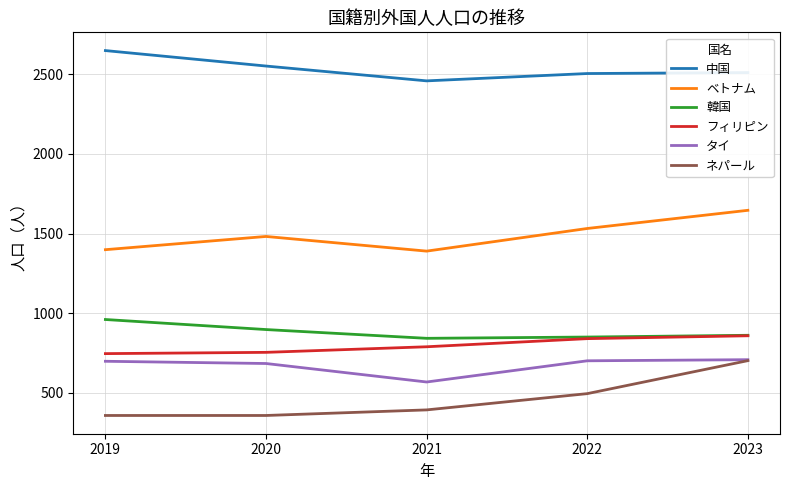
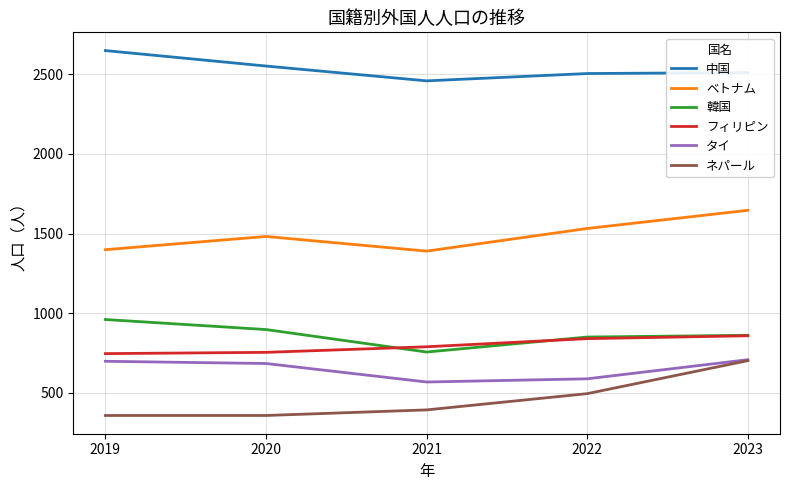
  {
    "中国": {
      "2019": 2650,
      "2020": 2550,
      "2021": 2460,
      "2022": 2500
    },
    "ベトナム": {
      "2019": 1400,
      "2020": 1480,
      "2021": 1390,
      "2022": 1530,
      "2023": 1650
    },
    "韓国": {
      "2019": 960,
      "2020": 900,
-     "2021": 840
+     "2021": 760
    },
    "フィリピン": {
      "2019": 750,
      "2020": 760,
      "2021": 790
    },
    "タイ": {
      "2019": 700,
      "2020": 690,
      "2021": 570,
-     "2022": 700
+     "2022": 590
    },
    "ネパール": {
      "2019": 360,
      "2020": 360,
      "2021": 390,
      "2022": 500
    }
  }
